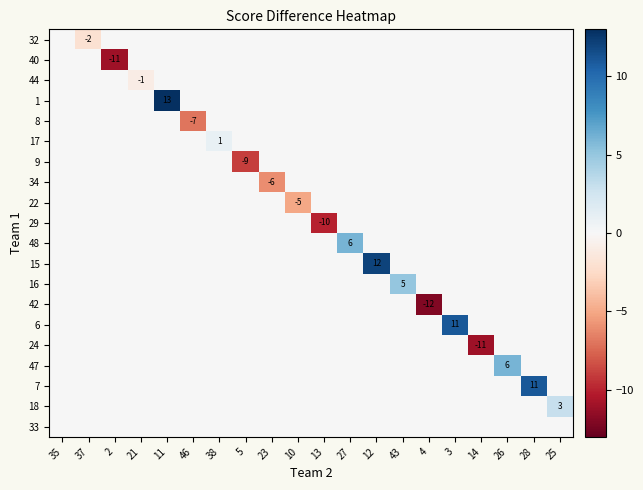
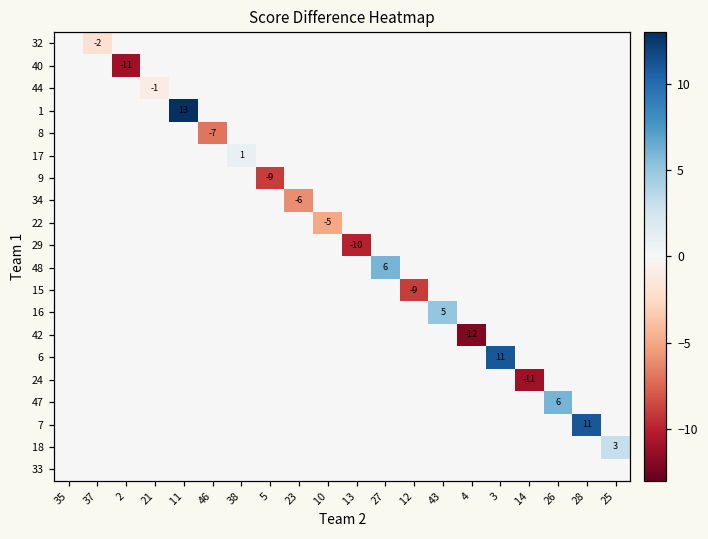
  {
    "32": {
      "37": -2
    },
    "40": {
      "2": -11
    },
    "44": {
      "21": -1
    },
    "1": {
      "11": 13
    },
    "8": {
      "46": -7
    },
    "17": {
      "38": 1
    },
    "9": {
      "5": -9
    },
    "34": {
      "23": -6
    },
    "22": {
      "10": -5
    },
    "29": {
      "13": -10
    },
    "48": {
      "27": 6
    },
    "15": {
-     "12": 12
+     "12": -9
    },
    "16": {
      "43": 5
    },
    "42": {
      "4": -12
    },
    "6": {
      "3": 11
    },
    "24": {
      "14": -11
    },
    "47": {
      "26": 6
    },
    "7": {
      "28": 11
    },
    "18": {
      "25": 3
    }
  }
